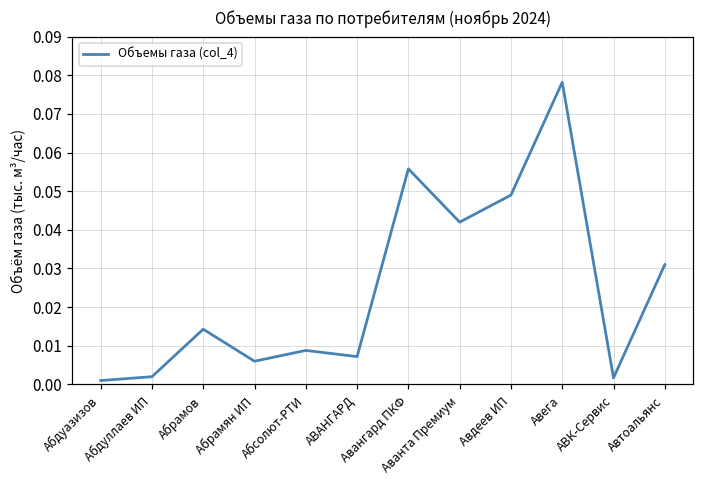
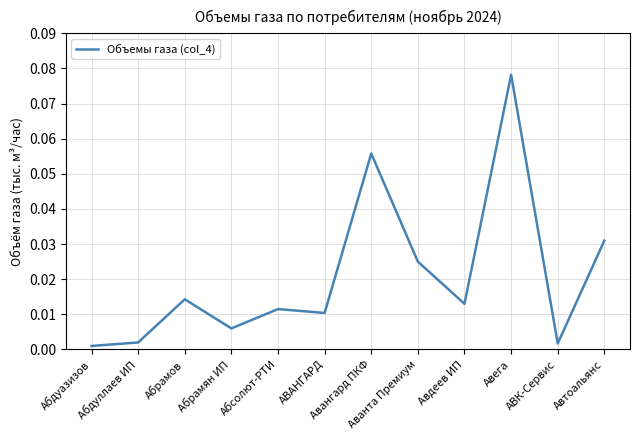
  {
    "Абдуазизов": 0.001,
    "Абдуллаев ИП": 0.002,
    "Абрамов": 0.014,
    "Абрамян ИП": 0.006,
-   "Абсолют-РТИ": 0.009,
-   "АВАНГАРД": 0.007,
+   "Абсолют-РТИ": 0.012,
+   "АВАНГАРД": 0.010,
    "Авангард ПКФ": 0.056,
-   "Аванта Премиум": 0.042,
-   "Авдеев ИП": 0.049,
+   "Аванта Премиум": 0.025,
+   "Авдеев ИП": 0.013,
    "Авега": 0.078,
    "АВК-Сервис": 0.002,
    "Автоальянс": 0.031
  }
